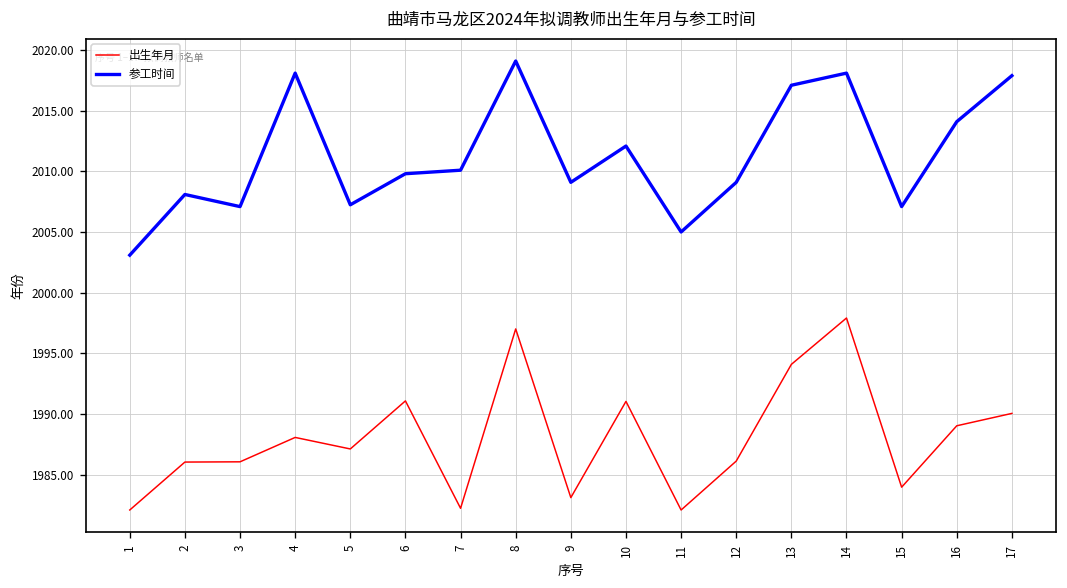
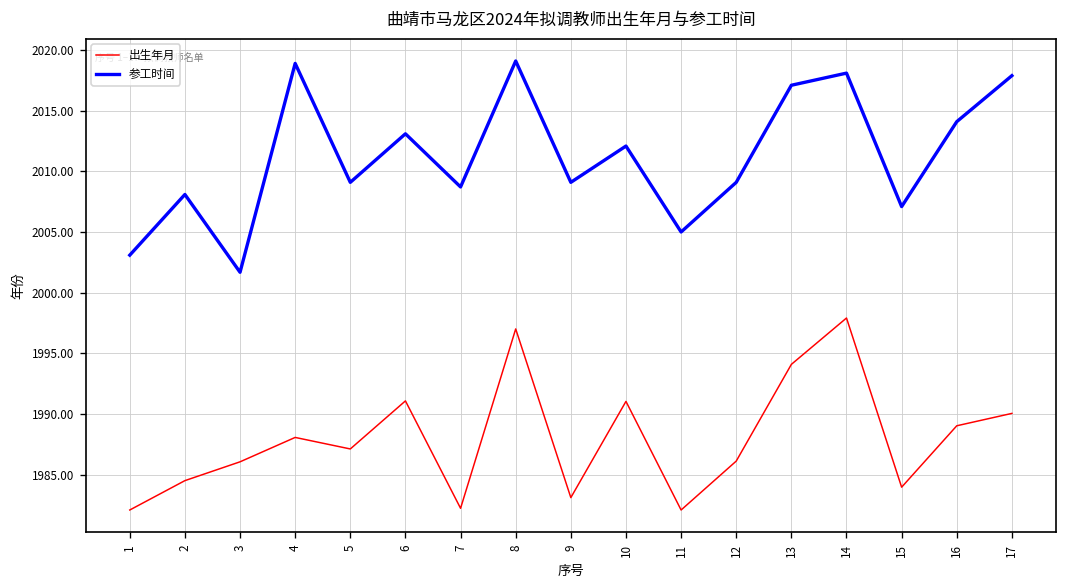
  {
    "出生年月": {
      "1": 1982.1,
-     "2": 1986.0,
+     "2": 1984.5,
      "3": 1986.1,
      "4": 1988.1,
      "5": 1987.1,
      "6": 1991.1,
      "7": 1982.2,
      "8": 1997.0,
      "9": 1983.1,
      "10": 1991.0,
      "11": 1982.1,
      "12": 1986.1,
      "13": 1994.1,
      "14": 1997.9,
      "15": 1984.0,
      "16": 1989.0,
      "17": 1990.1
    },
    "参工时间": {
      "1": 2003.1,
      "2": 2008.1,
-     "3": 2007.1,
-     "4": 2018.1,
-     "5": 2007.2,
-     "6": 2009.8,
-     "7": 2010.1,
+     "3": 2001.7,
+     "4": 2018.9,
+     "5": 2009.1,
+     "6": 2013.1,
+     "7": 2008.7,
      "8": 2019.1,
      "9": 2009.1,
      "10": 2012.1,
      "11": 2005.0,
      "12": 2009.1,
      "13": 2017.1,
      "14": 2018.1,
      "15": 2007.1,
      "16": 2014.1,
      "17": 2017.9
    }
  }
